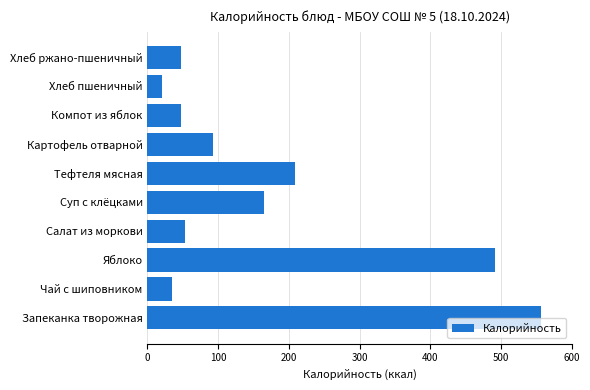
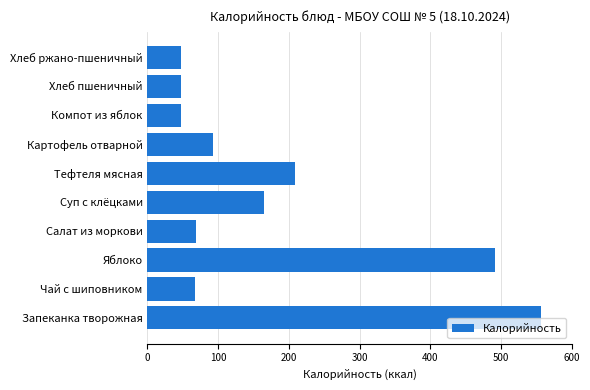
  {
    "Хлеб ржано-пшеничный": 50,
-   "Хлеб пшеничный": 20,
+   "Хлеб пшеничный": 50,
    "Компот из яблок": 50,
    "Картофель отварной": 90,
    "Тефтеля мясная": 210,
    "Суп с клёцками": 170,
-   "Салат из моркови": 50,
+   "Салат из моркови": 70,
    "Яблоко": 490,
-   "Чай с шиповником": 40,
+   "Чай с шиповником": 70,
    "Запеканка творожная": 560
  }
